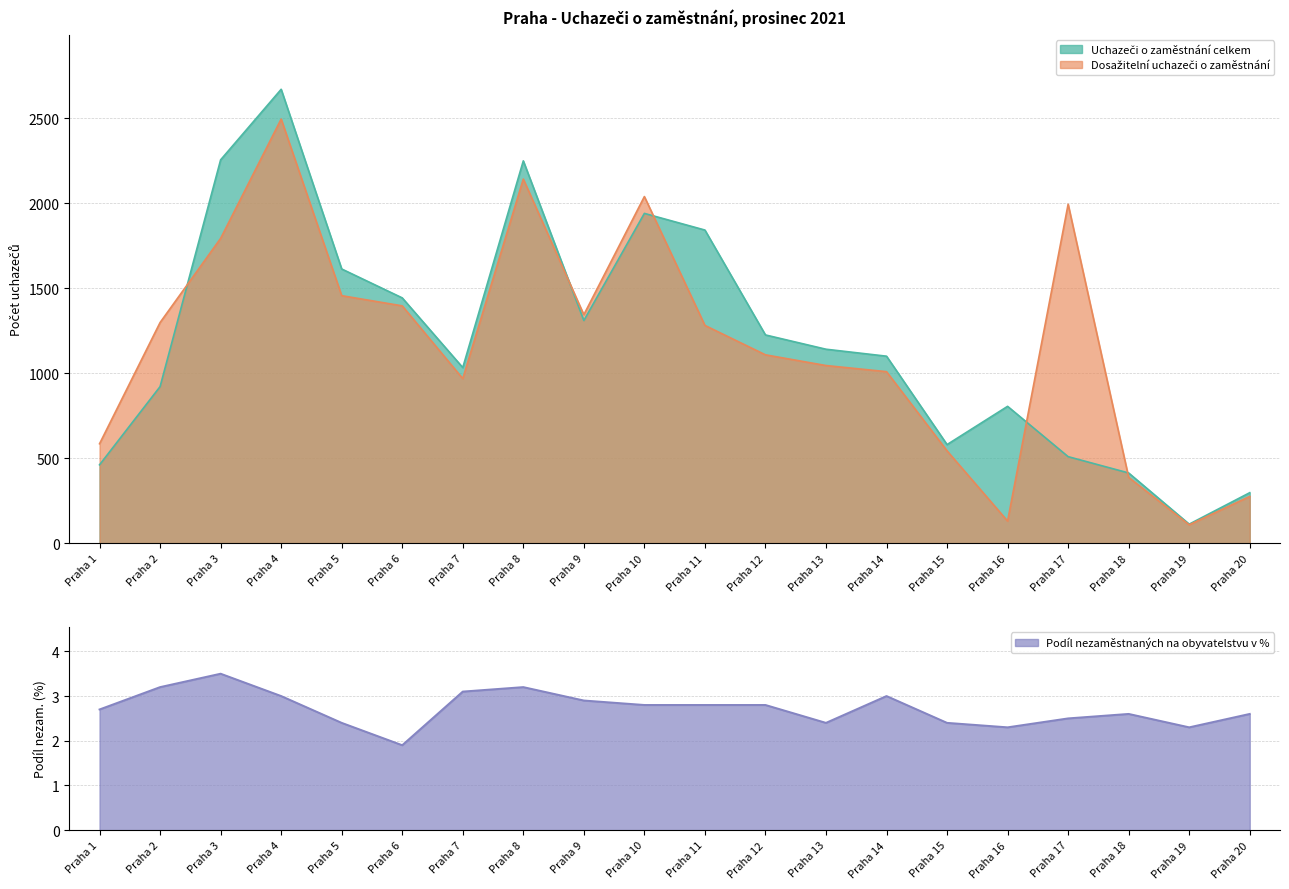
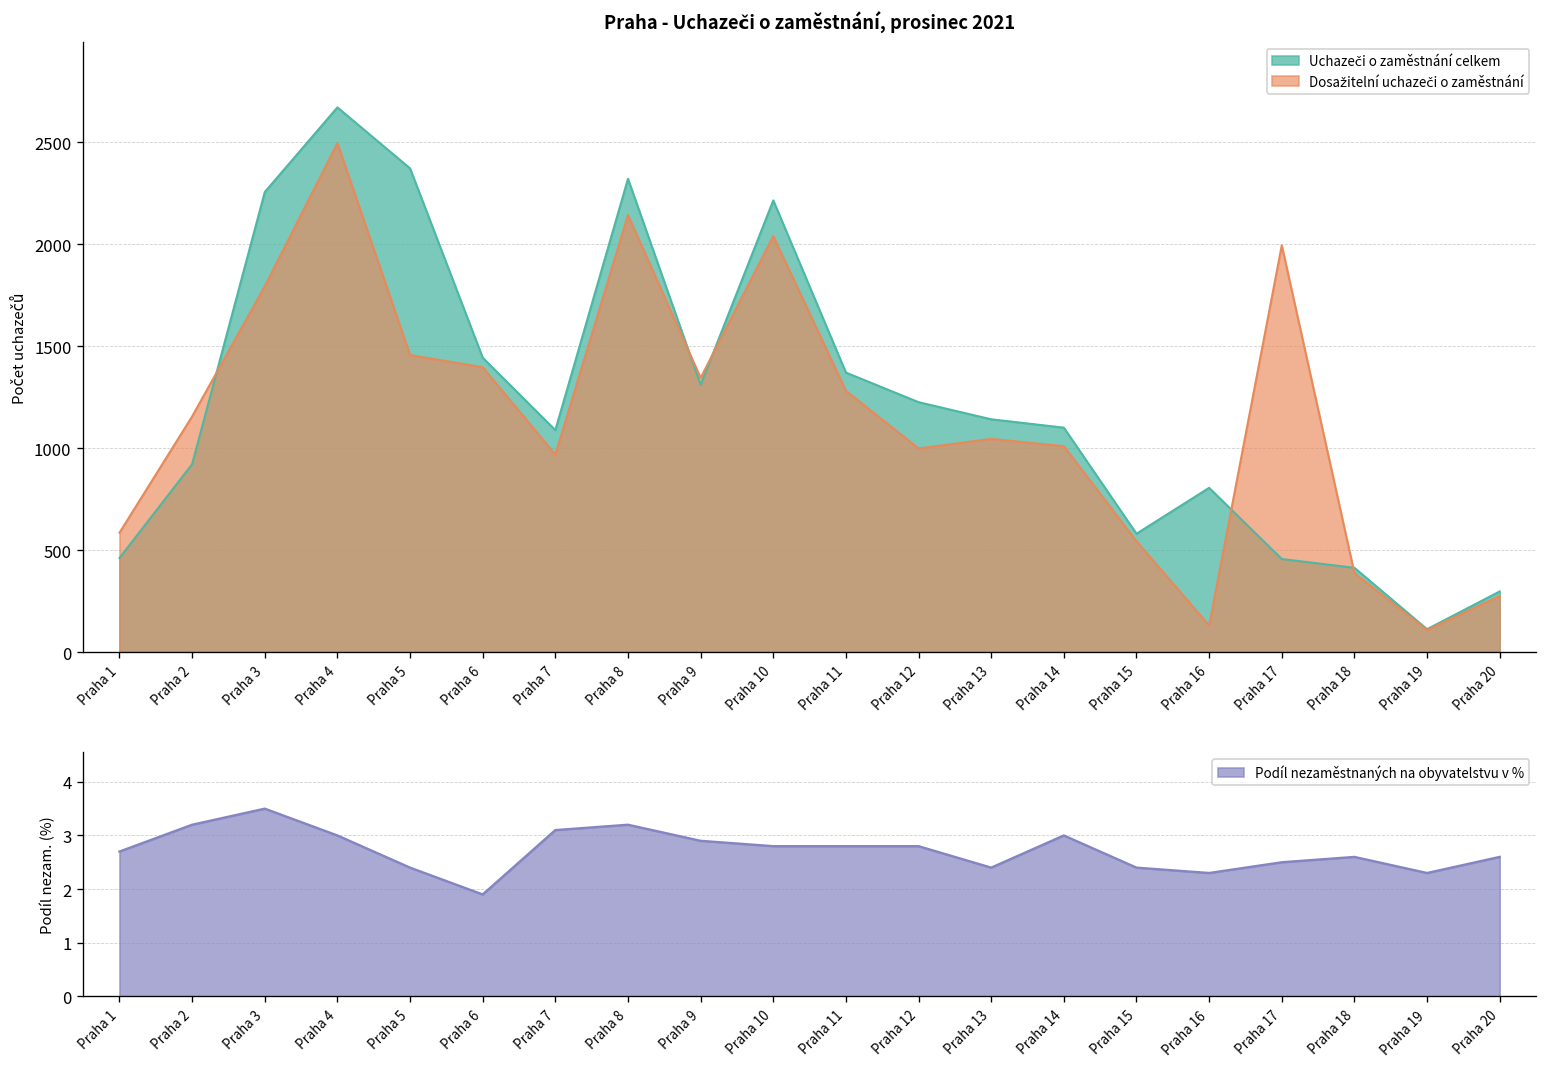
  {
    "Praha - Uchazeči o zaměstnání, prosinec 2021": {
      "Uchazeči o zaměstnání celkem": {
        "Praha 1": 460,
        "Praha 2": 920,
        "Praha 3": 2260,
        "Praha 4": 2670,
-       "Praha 5": 1610,
+       "Praha 5": 2370,
        "Praha 6": 1440,
-       "Praha 7": 1030,
-       "Praha 8": 2250,
+       "Praha 7": 1090,
+       "Praha 8": 2320,
        "Praha 9": 1310,
-       "Praha 10": 1940,
-       "Praha 11": 1840,
+       "Praha 10": 2210,
+       "Praha 11": 1370,
        "Praha 12": 1230,
        "Praha 13": 1140,
        "Praha 14": 1100,
        "Praha 15": 580,
        "Praha 16": 810,
-       "Praha 17": 510,
+       "Praha 17": 460,
        "Praha 18": 410,
        "Praha 20": 300
      },
      "Dosažitelní uchazeči o zaměstnání": {
        "Praha 1": 590,
-       "Praha 2": 1300,
+       "Praha 2": 1160,
        "Praha 3": 1790,
        "Praha 4": 2500,
        "Praha 5": 1460,
        "Praha 6": 1400,
        "Praha 7": 970,
        "Praha 8": 2140,
        "Praha 9": 1340,
        "Praha 10": 2040,
        "Praha 11": 1280,
-       "Praha 12": 1110,
+       "Praha 12": 1000,
        "Praha 13": 1050,
        "Praha 14": 1010,
        "Praha 15": 540,
        "Praha 16": 130,
        "Praha 17": 1990,
        "Praha 18": 390,
        "Praha 20": 280
      }
    }
  }
